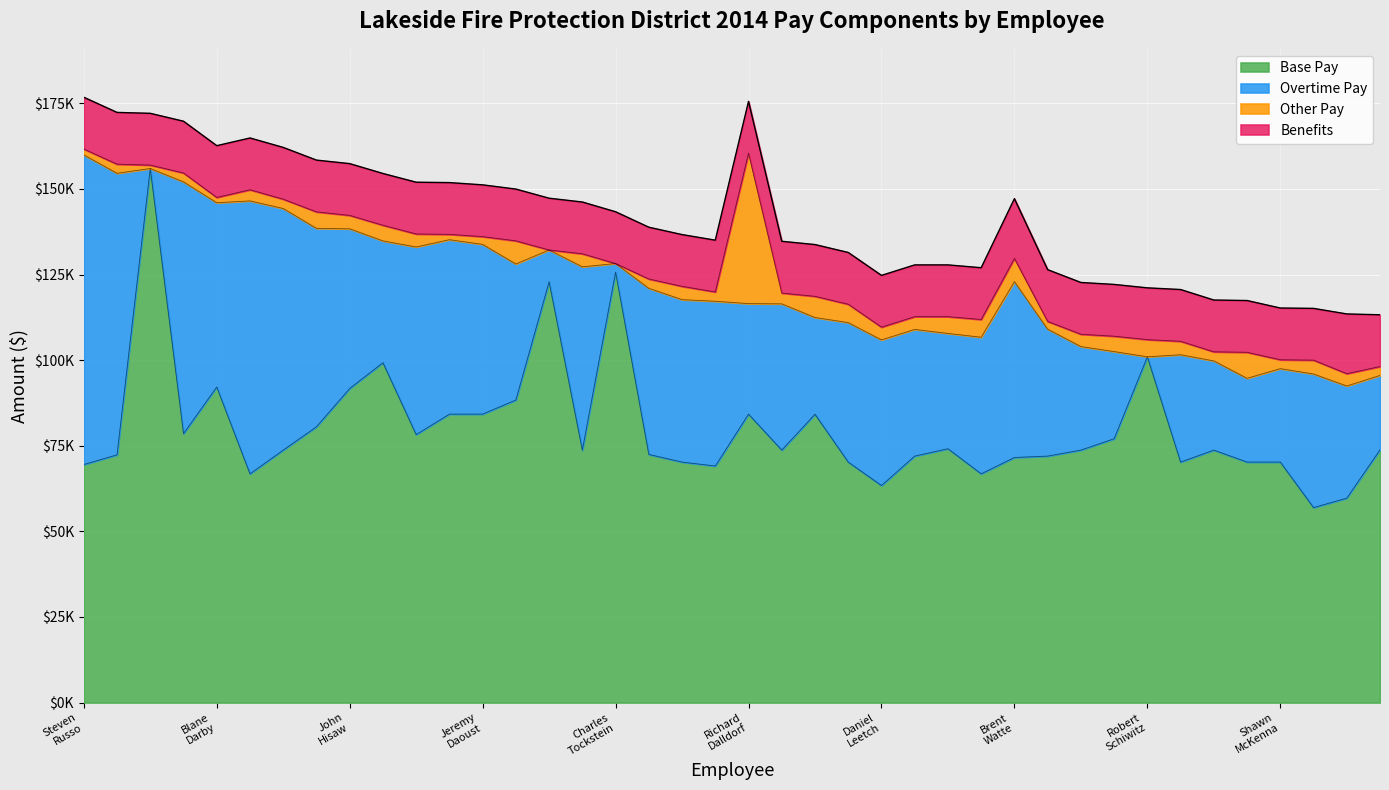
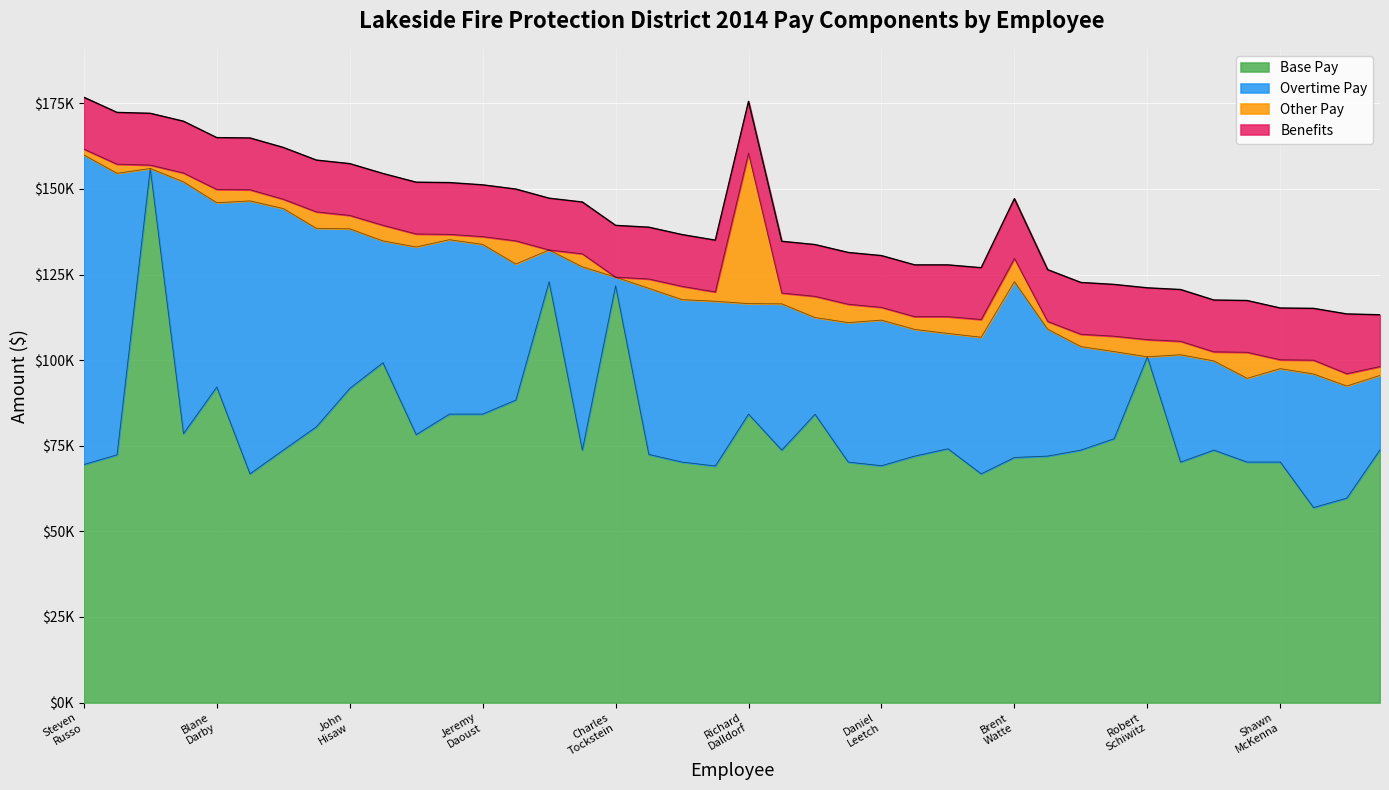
  {
    "Base Pay": {
      "Steven Russo": "$70000",
      "Blane Darby": "$92000",
      "John Hisaw": "$92000",
      "Jeremy Daoust": "$84000",
-     "Charles Tockstein": "$126000",
+     "Charles Tockstein": "$122000",
      "Richard Dalldorf": "$84000",
-     "Daniel Leetch": "$63000",
+     "Daniel Leetch": "$69000",
      "Brent Watte": "$72000",
      "Shawn McKenna": "$70000"
    },
    "Overtime Pay": {
      "Steven Russo": "$90000",
      "Blane Darby": "$54000",
      "John Hisaw": "$47000",
      "Jeremy Daoust": "$50000",
      "Richard Dalldorf": "$32000",
      "Daniel Leetch": "$43000",
      "Brent Watte": "$51000",
      "Shawn McKenna": "$27000"
    },
    "Other Pay": {
      "Steven Russo": "$2000",
-     "Blane Darby": "$2000",
+     "Blane Darby": "$4000",
      "John Hisaw": "$4000",
      "Jeremy Daoust": "$2000",
      "Richard Dalldorf": "$44000",
      "Daniel Leetch": "$4000",
      "Brent Watte": "$7000",
      "Robert Schiwitz": "$5000",
      "Shawn McKenna": "$3000"
    },
    "Benefits": {
      "Steven Russo": "$15000",
      "Blane Darby": "$15000",
      "John Hisaw": "$15000",
      "Jeremy Daoust": "$15000",
      "Charles Tockstein": "$15000",
      "Richard Dalldorf": "$15000",
      "Daniel Leetch": "$15000",
      "Brent Watte": "$17000",
      "Robert Schiwitz": "$15000",
      "Shawn McKenna": "$15000"
    }
  }
